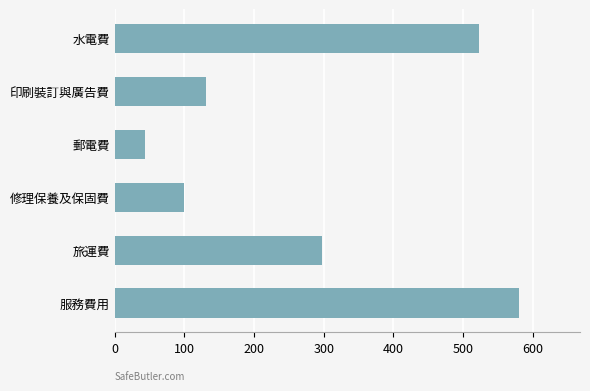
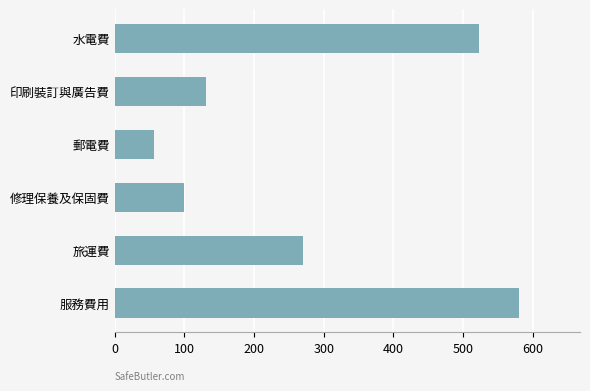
  {
    "水電費": 520,
    "印刷裝訂與廣告費": 130,
-   "郵電費": 40,
+   "郵電費": 60,
    "修理保養及保固費": 100,
-   "旅運費": 300,
+   "旅運費": 270,
    "服務費用": 580
  }
